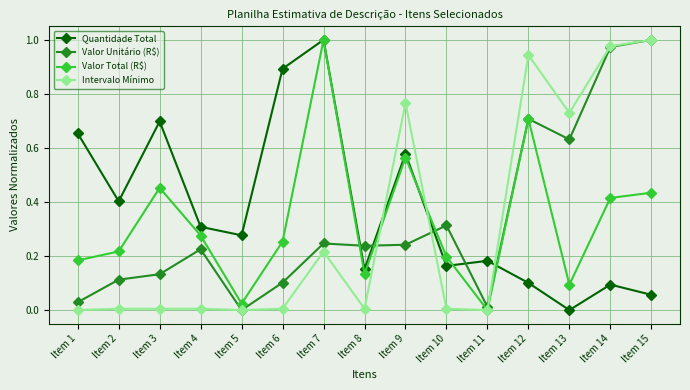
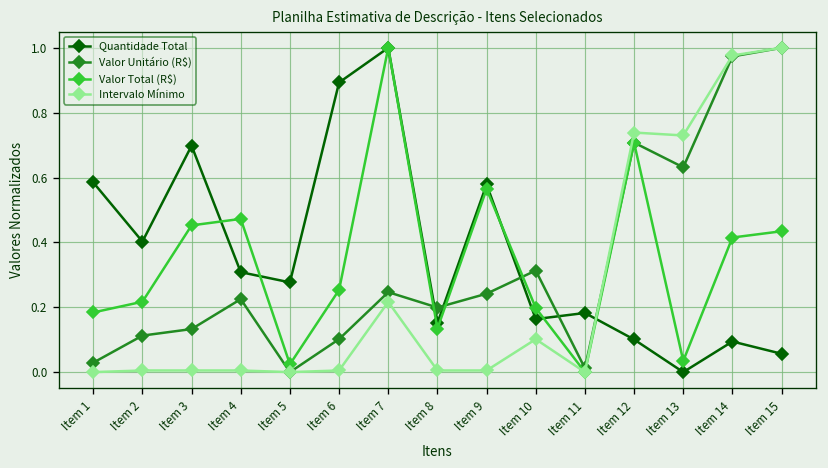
  {
    "Quantidade Total": {
-     "Item 1": 0.65,
+     "Item 1": 0.58,
      "Item 2": 0.40,
      "Item 3": 0.70,
      "Item 4": 0.31,
      "Item 5": 0.28,
      "Item 6": 0.89,
      "Item 8": 0.15,
      "Item 9": 0.58,
      "Item 10": 0.16,
      "Item 11": 0.18,
      "Item 12": 0.10,
      "Item 13": 0.00,
      "Item 14": 0.09,
      "Item 15": 0.06
    },
    "Valor Unitário (R$)": {
      "Item 1": 0.03,
      "Item 2": 0.11,
      "Item 3": 0.13,
      "Item 4": 0.23,
      "Item 6": 0.10,
      "Item 7": 0.25,
-     "Item 8": 0.24,
+     "Item 8": 0.20,
      "Item 9": 0.24,
      "Item 10": 0.31,
      "Item 11": 0.01,
      "Item 13": 0.63
    },
    "Valor Total (R$)": {
      "Item 1": 0.18,
      "Item 2": 0.22,
      "Item 3": 0.45,
-     "Item 4": 0.28,
+     "Item 4": 0.47,
      "Item 5": 0.02,
      "Item 6": 0.25,
      "Item 8": 0.13,
      "Item 9": 0.56,
      "Item 10": 0.20,
-     "Item 13": 0.09,
+     "Item 13": 0.03,
      "Item 14": 0.42,
      "Item 15": 0.43
    },
    "Intervalo Mínimo": {
      "Item 1": 0.00,
      "Item 2": 0.01,
      "Item 3": 0.01,
      "Item 4": 0.01,
      "Item 6": 0.01,
      "Item 7": 0.22,
      "Item 8": 0.01,
-     "Item 9": 0.77,
-     "Item 10": 0.01,
-     "Item 12": 0.94,
+     "Item 9": 0.01,
+     "Item 10": 0.10,
+     "Item 12": 0.74,
      "Item 13": 0.73
    }
  }
